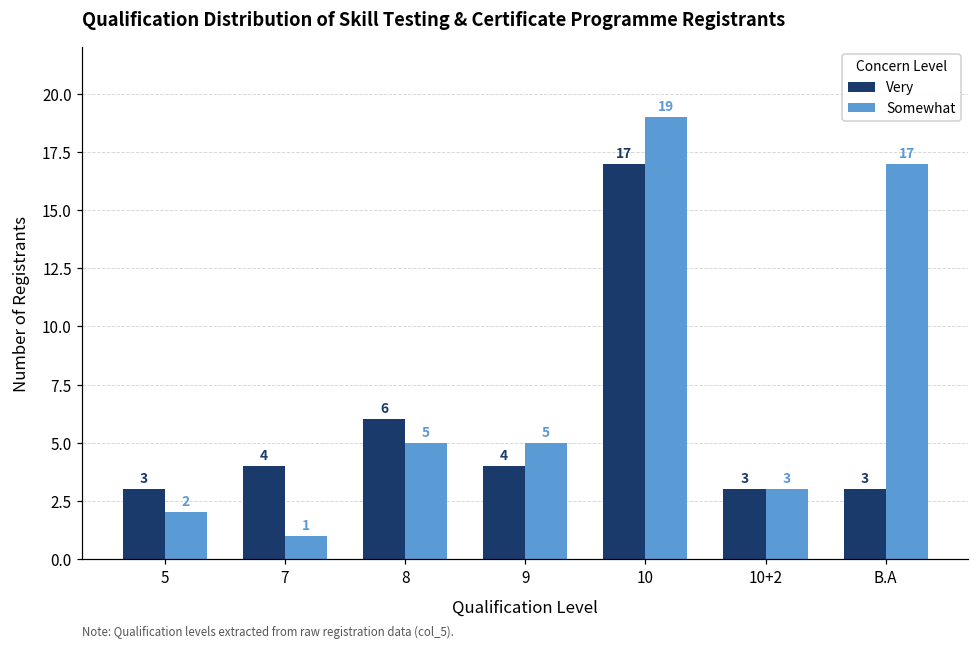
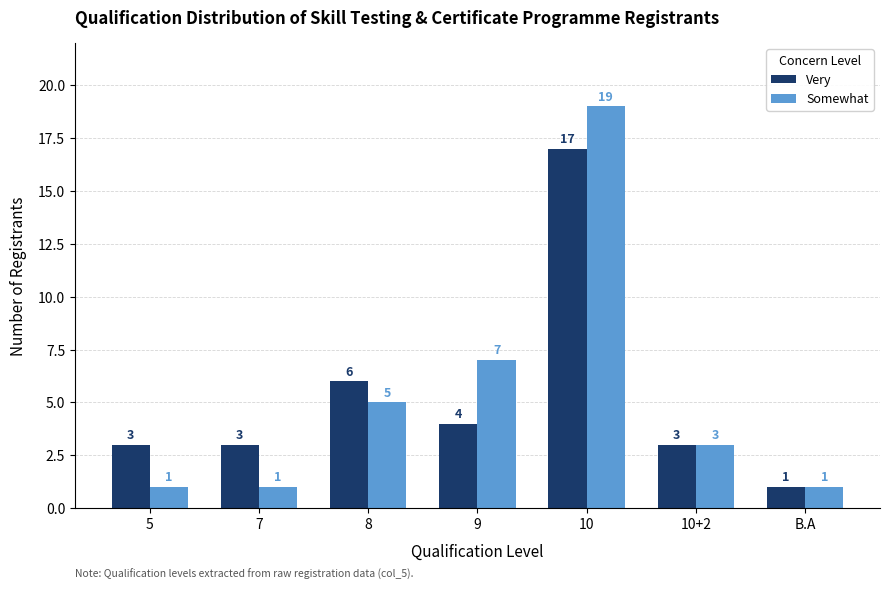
  {
    "Very": {
      "5": 3,
-     "7": 4,
+     "7": 3,
      "8": 6,
      "9": 4,
      "10": 17,
      "10+2": 3,
-     "B.A": 3
+     "B.A": 1
    },
    "Somewhat": {
-     "5": 2,
+     "5": 1,
      "7": 1,
      "8": 5,
-     "9": 5,
+     "9": 7,
      "10": 19,
      "10+2": 3,
-     "B.A": 17
+     "B.A": 1
    }
  }
